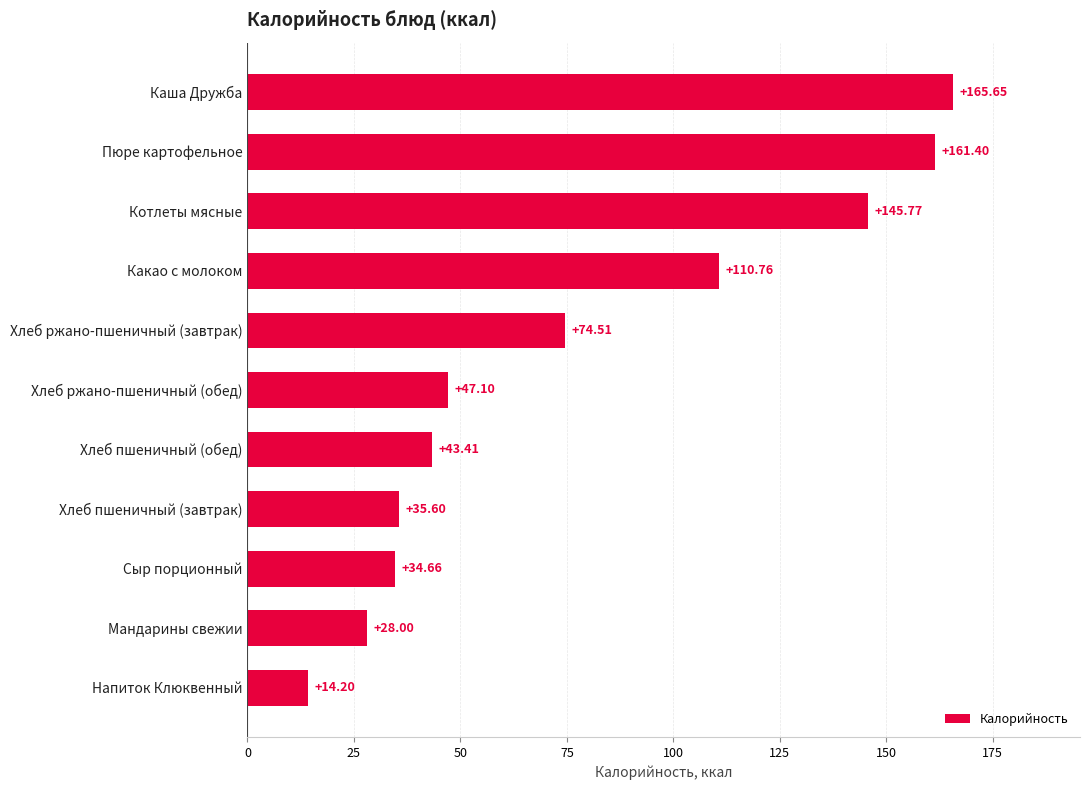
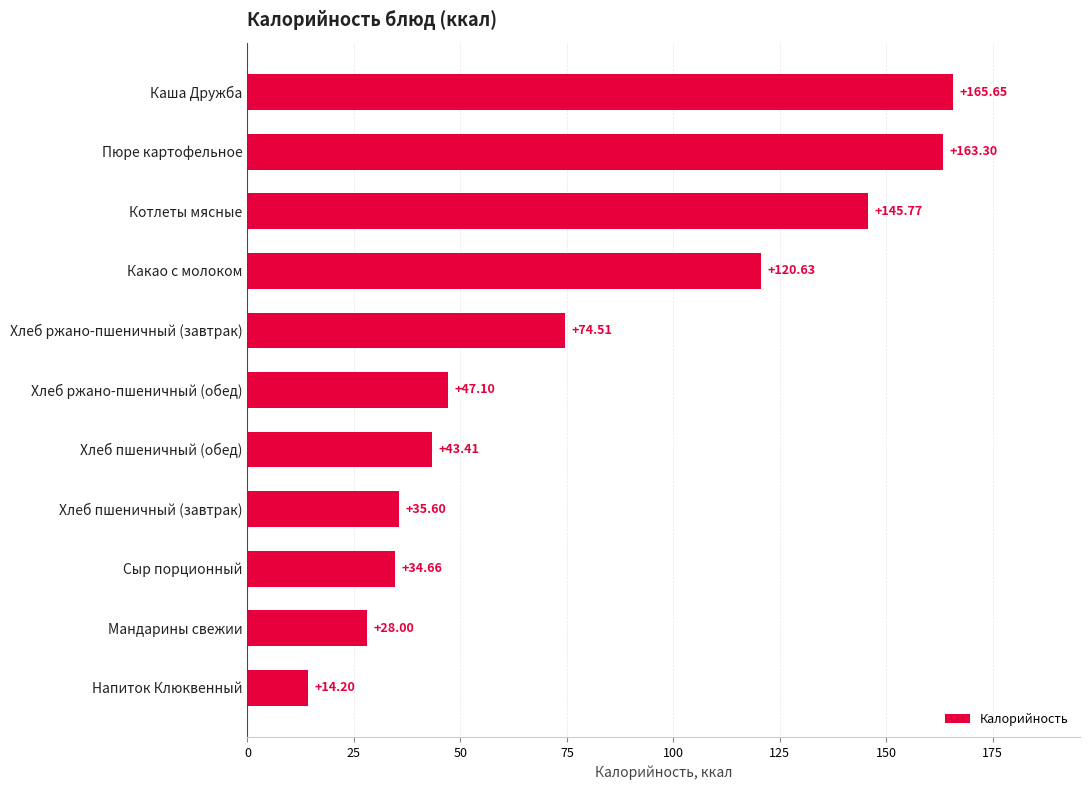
  {
    "Каша Дружба": "+165.65",
-   "Пюре картофельное": "+161.40",
+   "Пюре картофельное": "+163.30",
    "Котлеты мясные": "+145.77",
-   "Какао с молоком": "+110.76",
+   "Какао с молоком": "+120.63",
    "Хлеб ржано-пшеничный (завтрак)": "+74.51",
    "Хлеб ржано-пшеничный (обед)": "+47.10",
    "Хлеб пшеничный (обед)": "+43.41",
    "Хлеб пшеничный (завтрак)": "+35.60",
    "Сыр порционный": "+34.66",
    "Мандарины свежии": "+28.00",
    "Напиток Клюквенный": "+14.20"
  }
